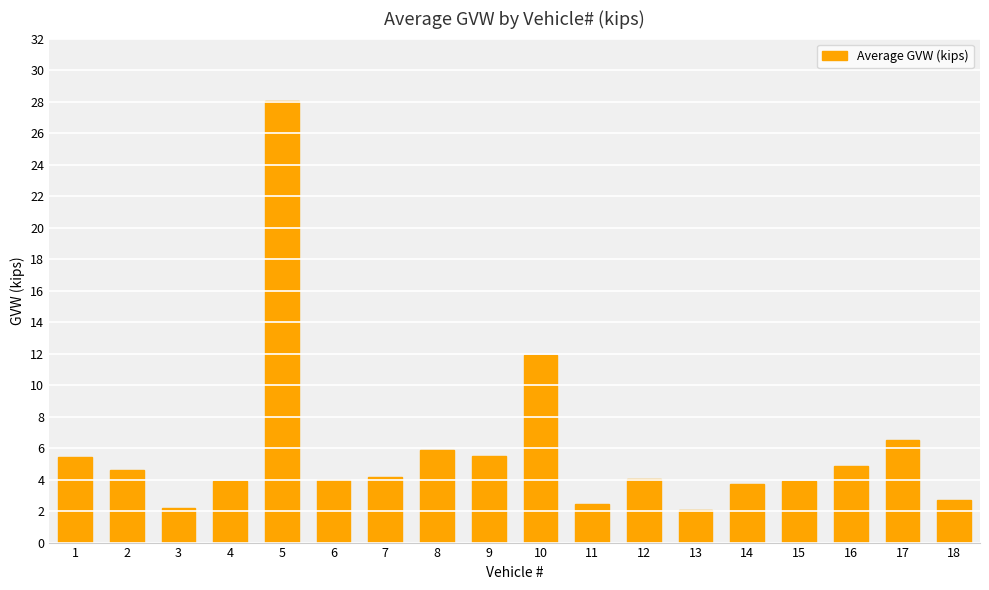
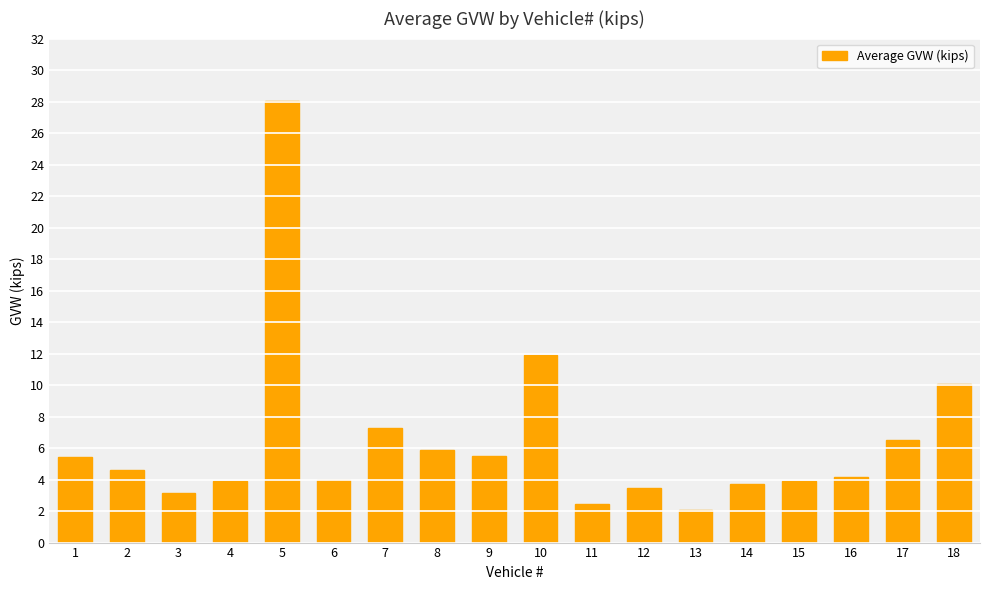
  {
    "1": 5.5,
    "2": 4.6,
-   "3": 2.2,
+   "3": 3.2,
    "4": 3.9,
    "5": 28.0,
    "6": 4.0,
-   "7": 4.2,
+   "7": 7.3,
    "8": 5.9,
    "9": 5.5,
    "10": 11.9,
    "11": 2.4,
-   "12": 4.0,
+   "12": 3.5,
    "13": 2.1,
    "14": 3.7,
    "15": 3.9,
-   "16": 4.9,
+   "16": 4.2,
    "17": 6.5,
-   "18": 2.7
+   "18": 10.1
  }
